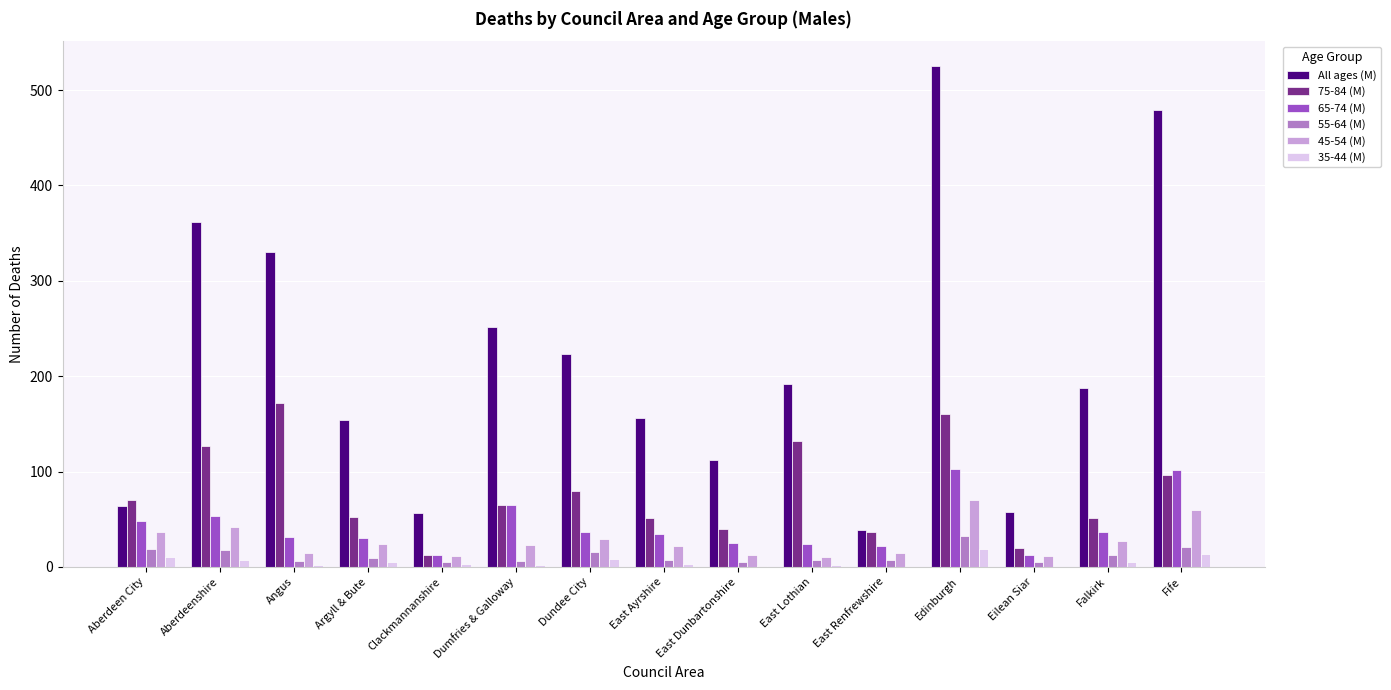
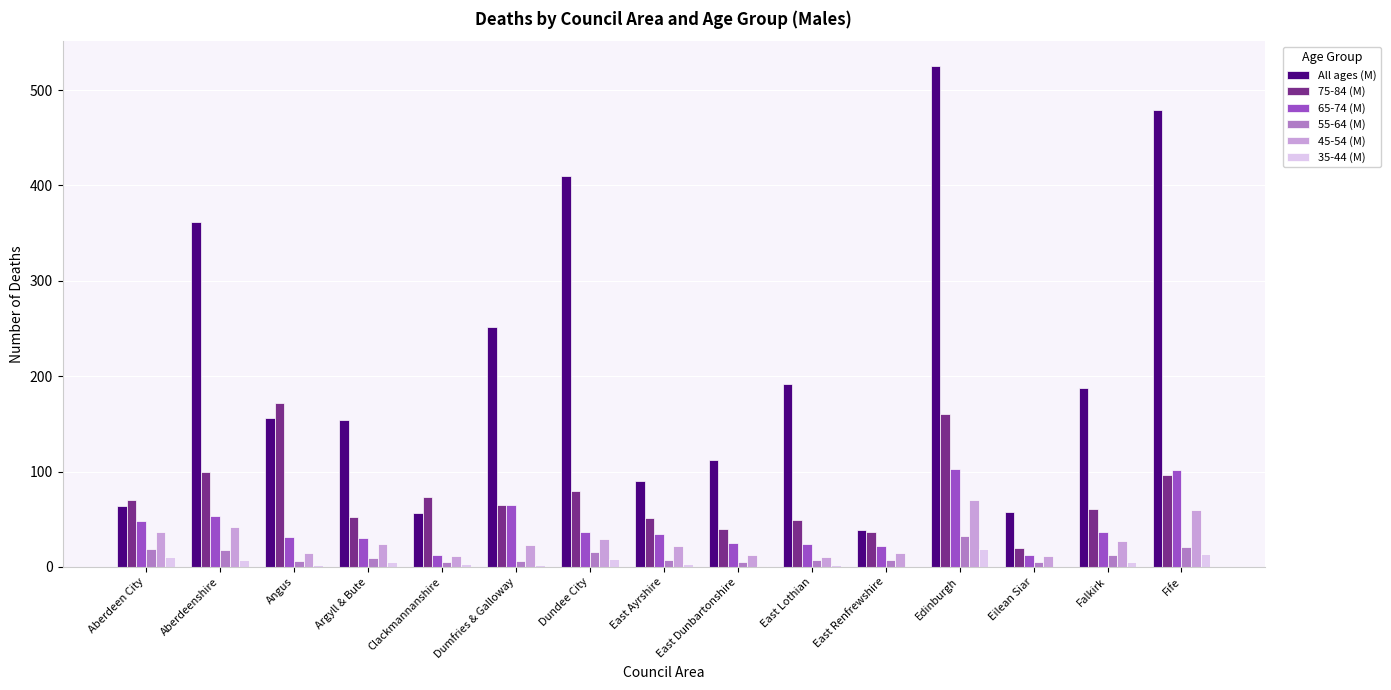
  {
    "All ages (M)": {
      "Aberdeen City": 60,
      "Aberdeenshire": 360,
-     "Angus": 330,
+     "Angus": 160,
      "Argyll & Bute": 150,
      "Clackmannanshire": 60,
      "Dumfries & Galloway": 250,
-     "Dundee City": 220,
-     "East Ayrshire": 160,
+     "Dundee City": 410,
+     "East Ayrshire": 90,
      "East Dunbartonshire": 110,
      "East Lothian": 190,
      "East Renfrewshire": 40,
      "Edinburgh": 530,
      "Eilean Siar": 60,
      "Falkirk": 190,
      "Fife": 480
    },
    "75-84 (M)": {
      "Aberdeen City": 70,
-     "Aberdeenshire": 130,
+     "Aberdeenshire": 100,
      "Angus": 170,
      "Argyll & Bute": 50,
-     "Clackmannanshire": 10,
+     "Clackmannanshire": 70,
      "Dumfries & Galloway": 70,
      "Dundee City": 80,
      "East Ayrshire": 50,
      "East Dunbartonshire": 40,
-     "East Lothian": 130,
+     "East Lothian": 50,
      "East Renfrewshire": 40,
      "Edinburgh": 160,
      "Eilean Siar": 20,
-     "Falkirk": 50,
+     "Falkirk": 60,
      "Fife": 100
    }
  }
